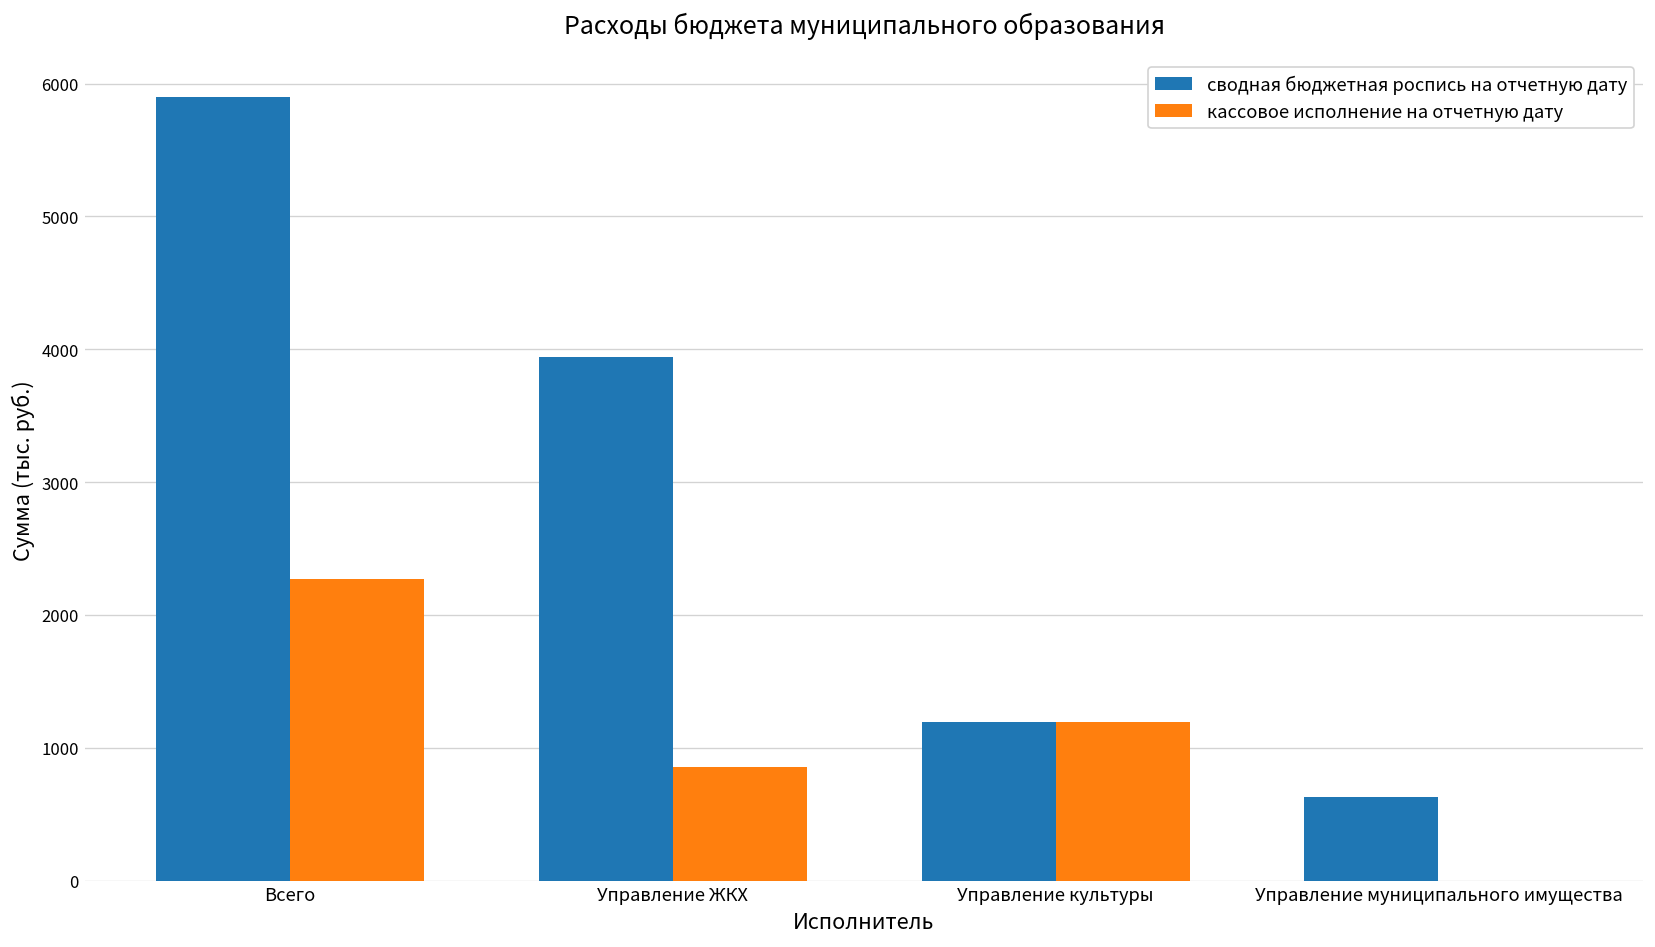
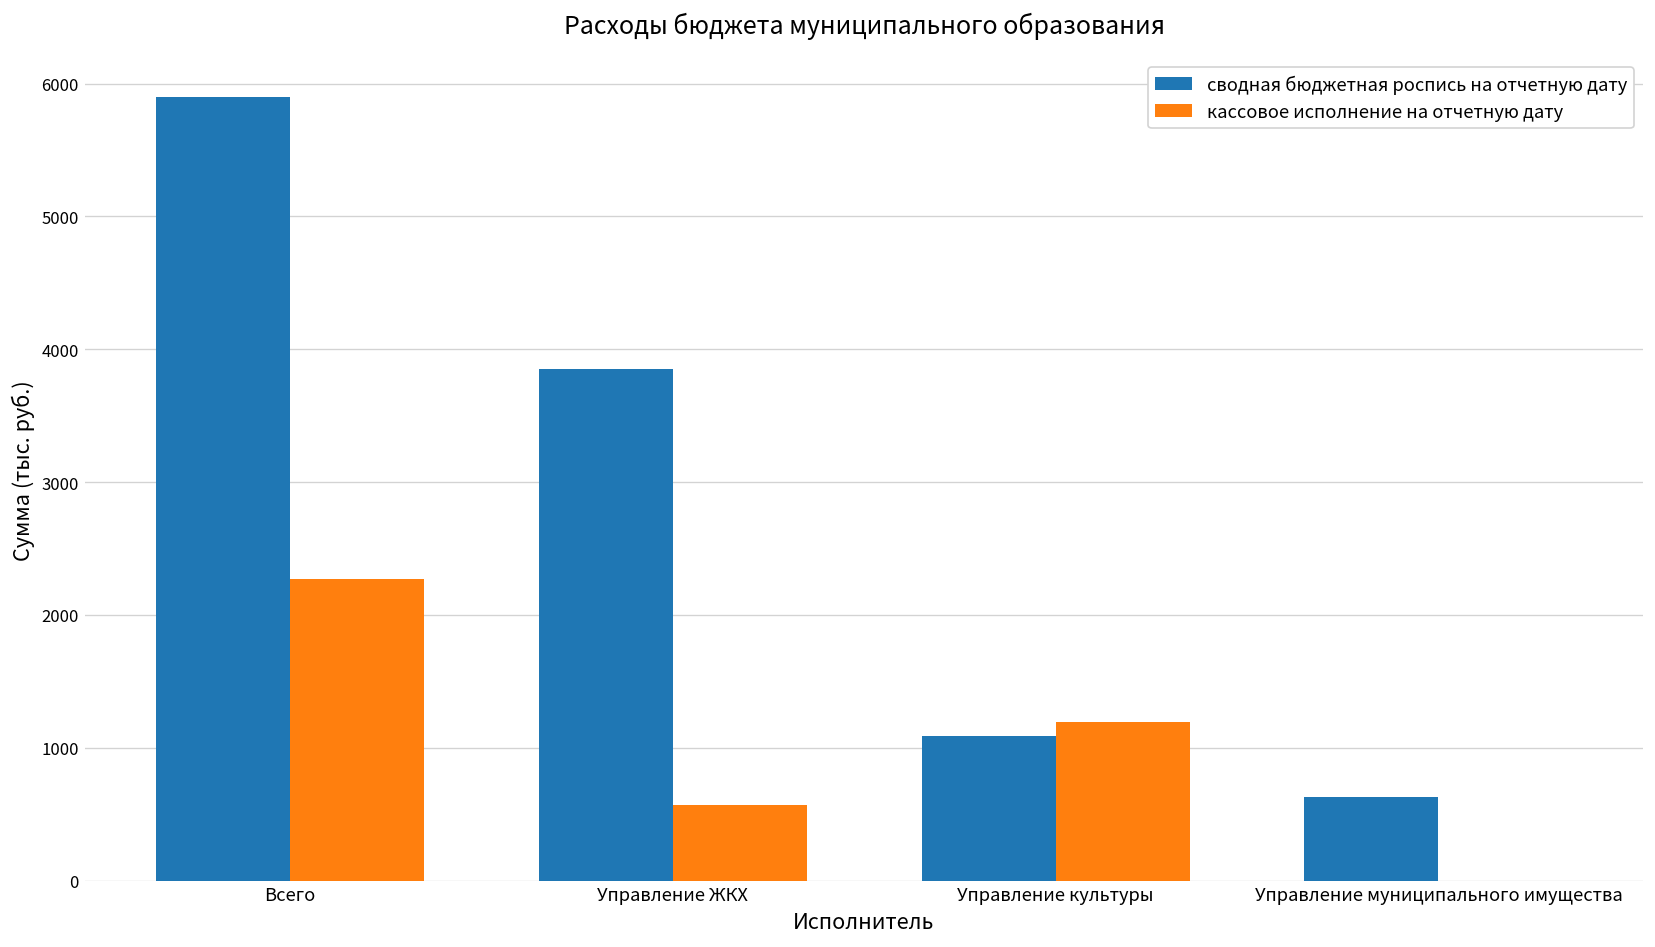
  {
    "сводная бюджетная роспись на отчетную дату": {
      "Всего": 5900,
-     "Управление ЖКХ": 3940,
-     "Управление культуры": 1190,
+     "Управление ЖКХ": 3850,
+     "Управление культуры": 1080,
      "Управление муниципального имущества": 630
    },
    "кассовое исполнение на отчетную дату": {
      "Всего": 2270,
-     "Управление ЖКХ": 850,
+     "Управление ЖКХ": 570,
      "Управление культуры": 1190,
      "Управление муниципального имущества": 0
    }
  }
